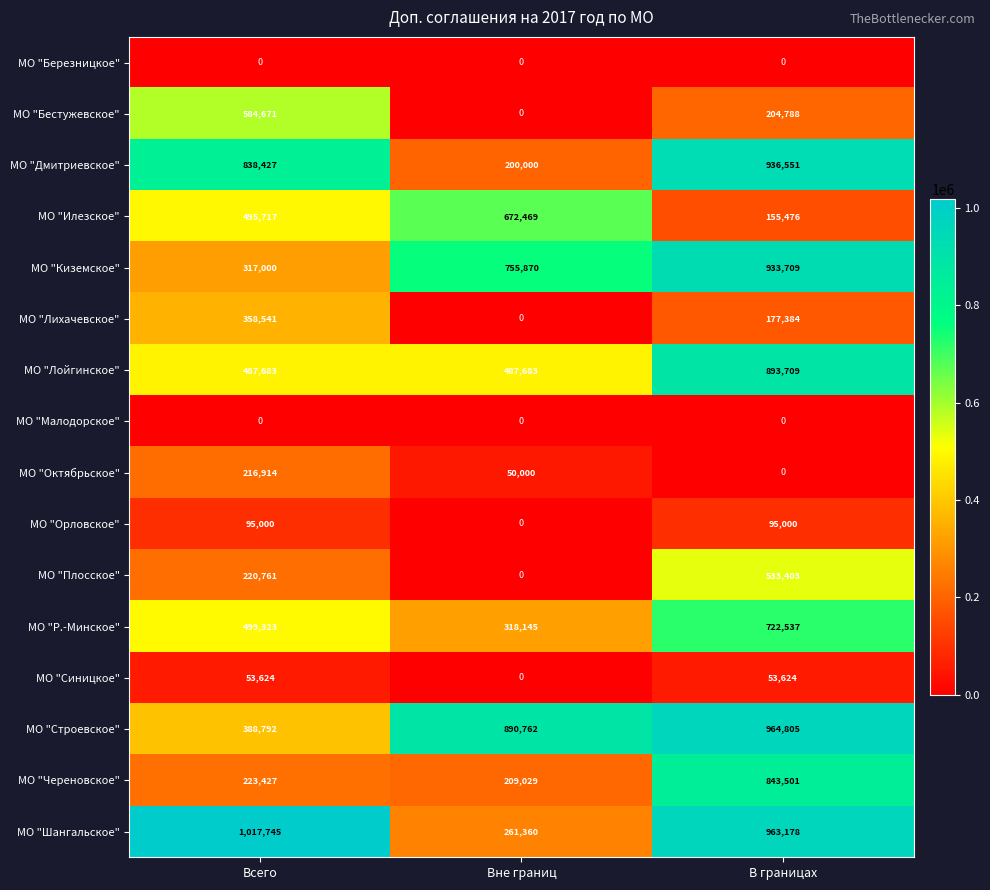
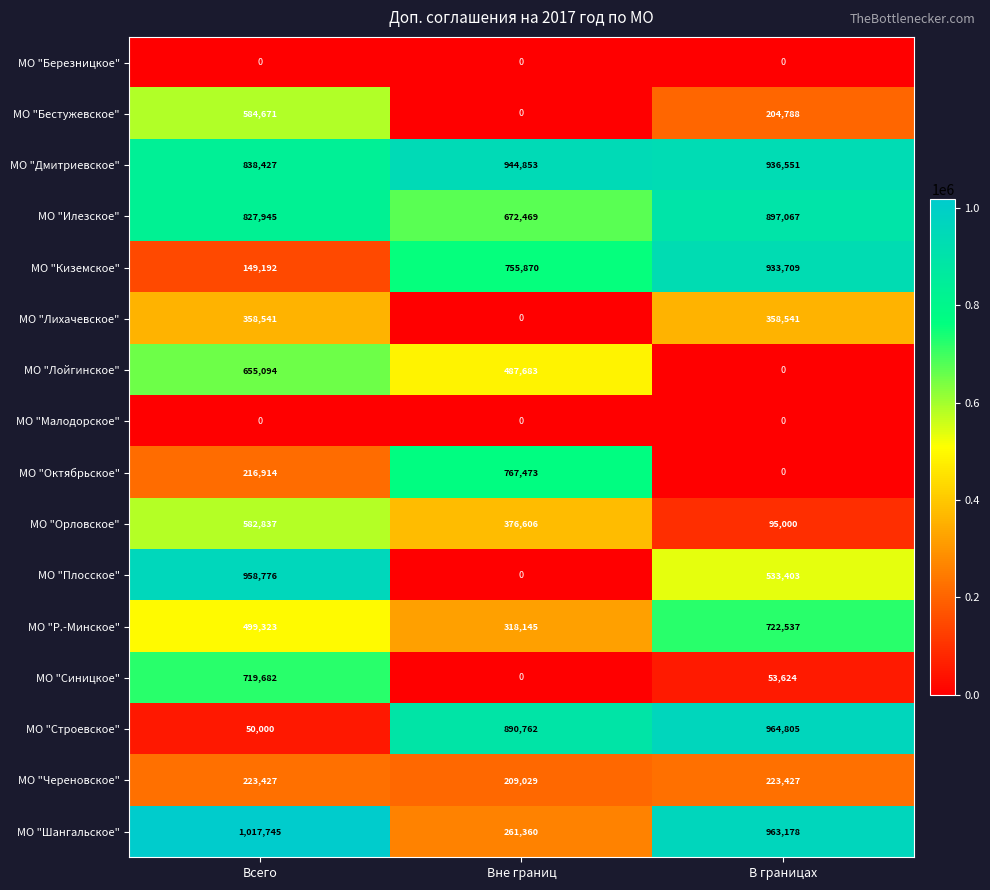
  {
    "МО \"Березницкое\"": {
      "Всего": "0",
      "Вне границ": "0",
      "В границах": "0"
    },
    "МО \"Бестужевское\"": {
      "Всего": "584,671",
      "Вне границ": "0",
      "В границах": "204,788"
    },
    "МО \"Дмитриевское\"": {
      "Всего": "838,427",
-     "Вне границ": "200,000",
+     "Вне границ": "944,853",
      "В границах": "936,551"
    },
    "МО \"Илезское\"": {
-     "Всего": "495,717",
+     "Всего": "827,945",
      "Вне границ": "672,469",
-     "В границах": "155,476"
+     "В границах": "897,067"
    },
    "МО \"Киземское\"": {
-     "Всего": "317,000",
+     "Всего": "149,192",
      "Вне границ": "755,870",
      "В границах": "933,709"
    },
    "МО \"Лихачевское\"": {
      "Всего": "358,541",
      "Вне границ": "0",
-     "В границах": "177,384"
+     "В границах": "358,541"
    },
    "МО \"Лойгинское\"": {
-     "Всего": "487,683",
+     "Всего": "655,094",
      "Вне границ": "487,683",
-     "В границах": "893,709"
+     "В границах": "0"
    },
    "МО \"Малодорское\"": {
      "Всего": "0",
      "Вне границ": "0",
      "В границах": "0"
    },
    "МО \"Октябрьское\"": {
      "Всего": "216,914",
-     "Вне границ": "50,000",
+     "Вне границ": "767,473",
      "В границах": "0"
    },
    "МО \"Орловское\"": {
-     "Всего": "95,000",
-     "Вне границ": "0",
+     "Всего": "582,837",
+     "Вне границ": "376,606",
      "В границах": "95,000"
    },
    "МО \"Плосское\"": {
-     "Всего": "220,761",
+     "Всего": "958,776",
      "Вне границ": "0",
      "В границах": "533,403"
    },
    "МО \"Р.-Минское\"": {
      "Всего": "499,323",
      "Вне границ": "318,145",
      "В границах": "722,537"
    },
    "МО \"Синицкое\"": {
-     "Всего": "53,624",
+     "Всего": "719,682",
      "Вне границ": "0",
      "В границах": "53,624"
    },
    "МО \"Строевское\"": {
-     "Всего": "388,792",
+     "Всего": "50,000",
      "Вне границ": "890,762",
      "В границах": "964,805"
    },
    "МО \"Череновское\"": {
      "Всего": "223,427",
      "Вне границ": "209,029",
-     "В границах": "843,501"
+     "В границах": "223,427"
    },
    "МО \"Шангальское\"": {
      "Всего": "1,017,745",
      "Вне границ": "261,360",
      "В границах": "963,178"
    }
  }
